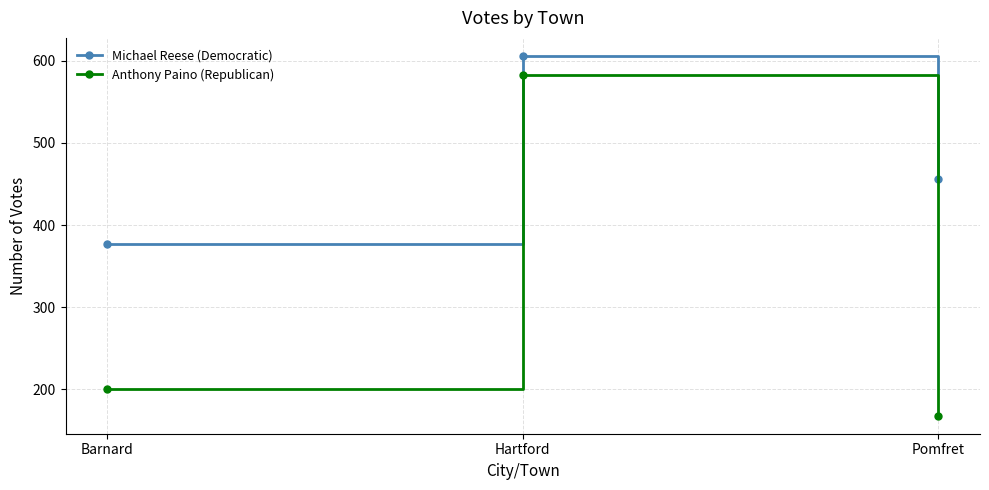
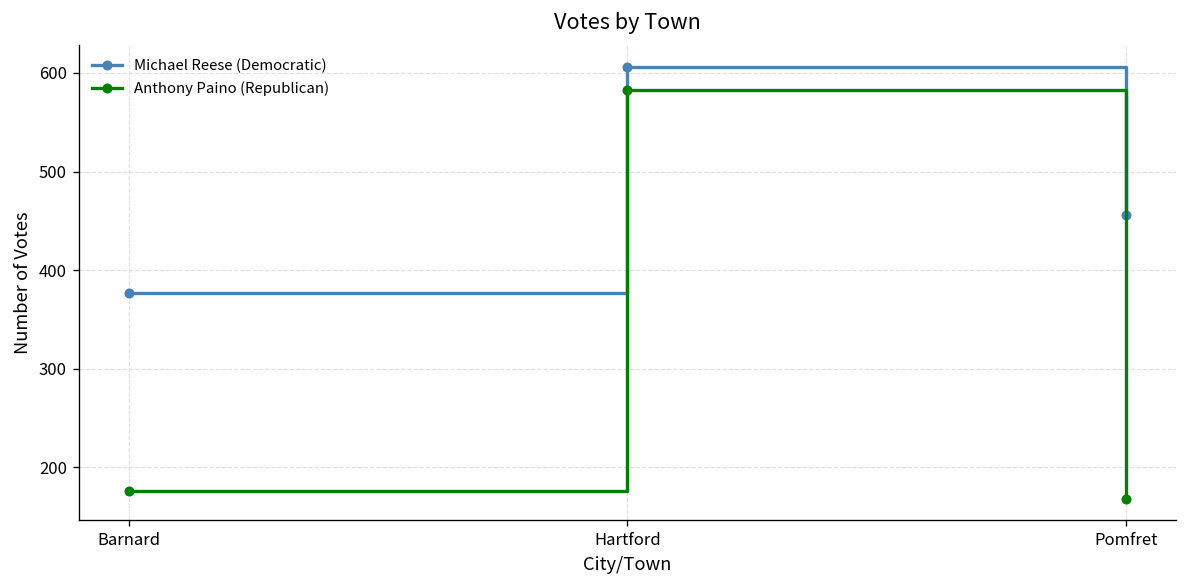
  {
    "Michael Reese (Democratic)": {
      "Barnard": 380,
      "Hartford": 610,
      "Pomfret": 460
    },
    "Anthony Paino (Republican)": {
-     "Barnard": 200,
+     "Barnard": 180,
      "Hartford": 580,
      "Pomfret": 170
    }
  }
